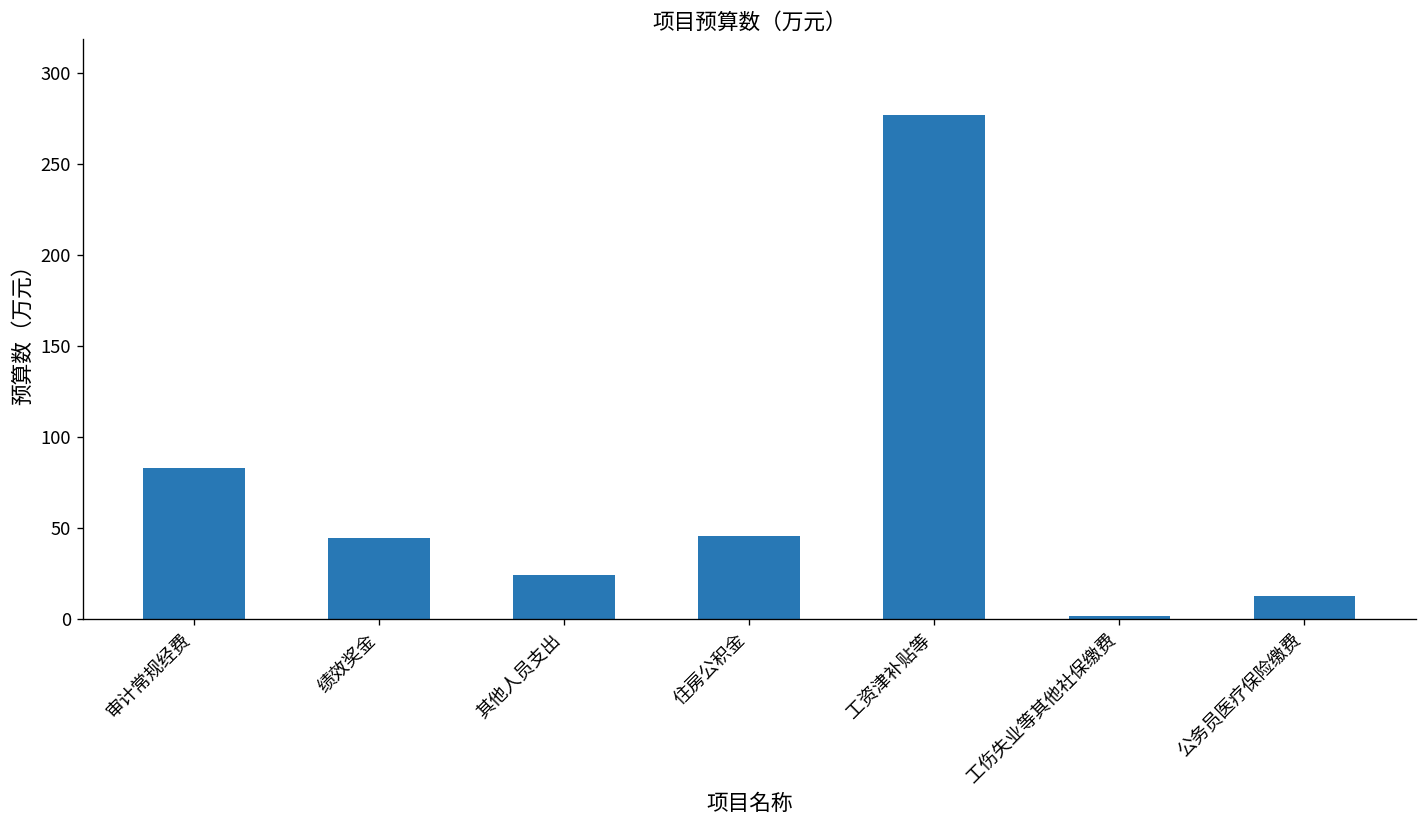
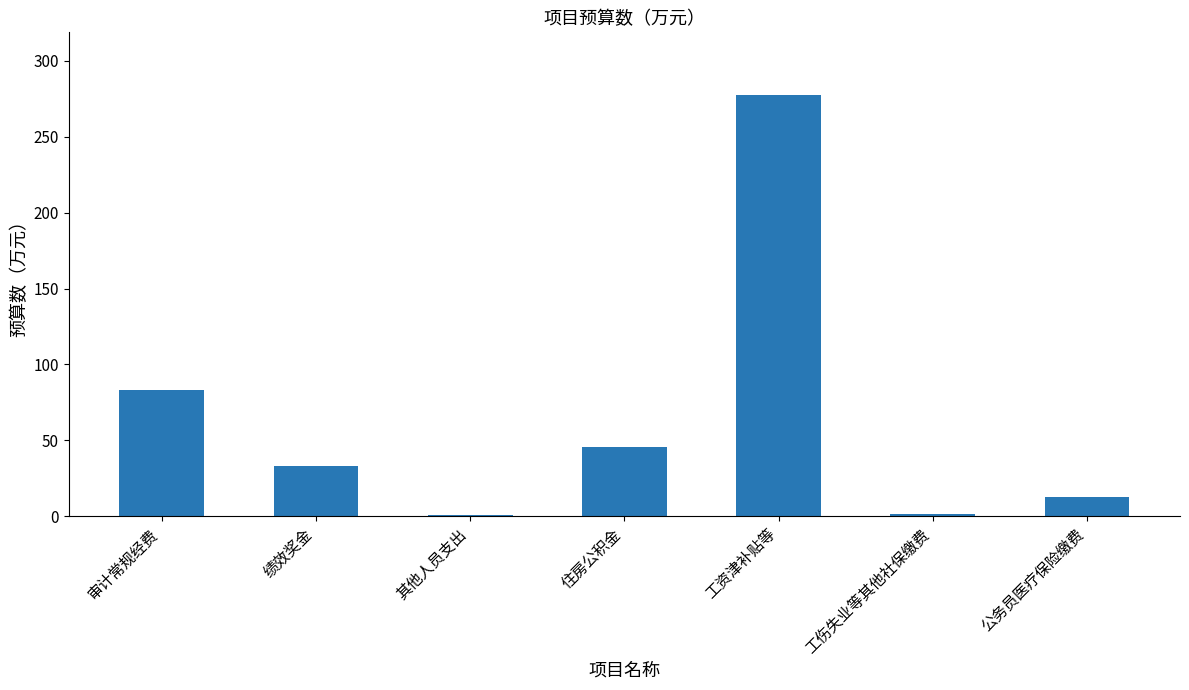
  {
    "审计常规经费": 83,
-   "绩效奖金": 45,
-   "其他人员支出": 25,
+   "绩效奖金": 33,
+   "其他人员支出": 1,
    "住房公积金": 46,
    "工资津补贴等": 277,
    "公务员医疗保险缴费": 13
  }
